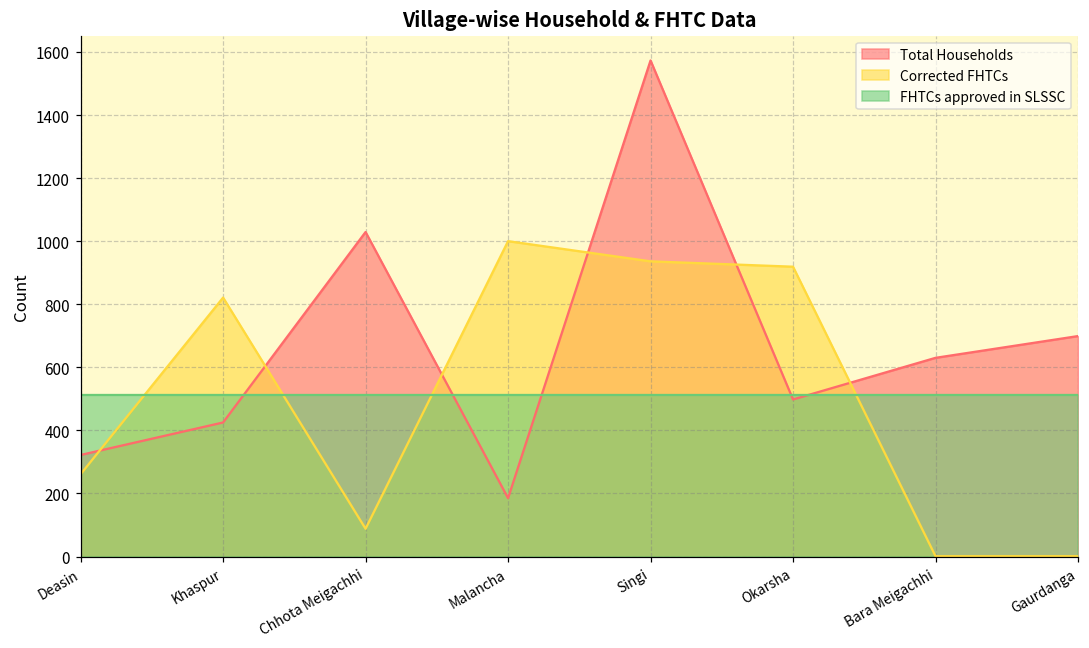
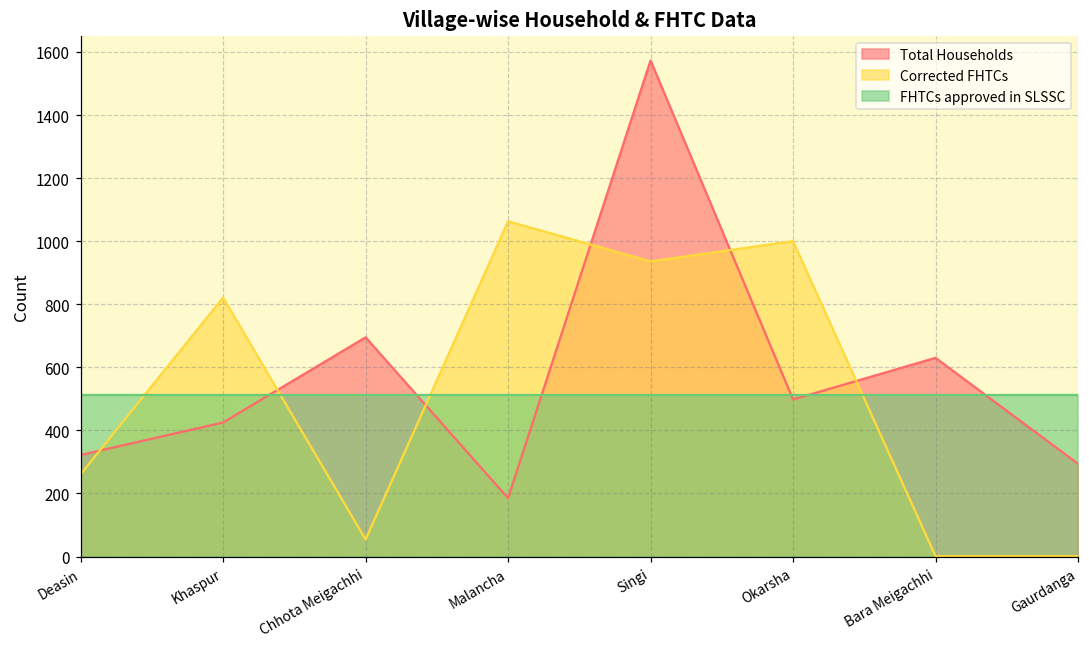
  {
    "Total Households": {
      "Deasin": 320,
      "Khaspur": 430,
-     "Chhota Meigachhi": 1030,
+     "Chhota Meigachhi": 700,
      "Malancha": 190,
      "Singi": 1570,
      "Okarsha": 500,
      "Bara Meigachhi": 630,
-     "Gaurdanga": 700
+     "Gaurdanga": 290
    },
    "Corrected FHTCs": {
      "Deasin": 260,
      "Khaspur": 820,
-     "Chhota Meigachhi": 90,
-     "Malancha": 1000,
+     "Chhota Meigachhi": 50,
+     "Malancha": 1060,
      "Singi": 940,
-     "Okarsha": 920,
+     "Okarsha": 1000,
      "Bara Meigachhi": 0,
      "Gaurdanga": 0
    },
    "FHTCs approved in SLSSC": {
      "Deasin": 510,
      "Khaspur": 510,
      "Chhota Meigachhi": 510,
      "Malancha": 510,
      "Singi": 510,
      "Okarsha": 510,
      "Bara Meigachhi": 510,
      "Gaurdanga": 510
    }
  }
